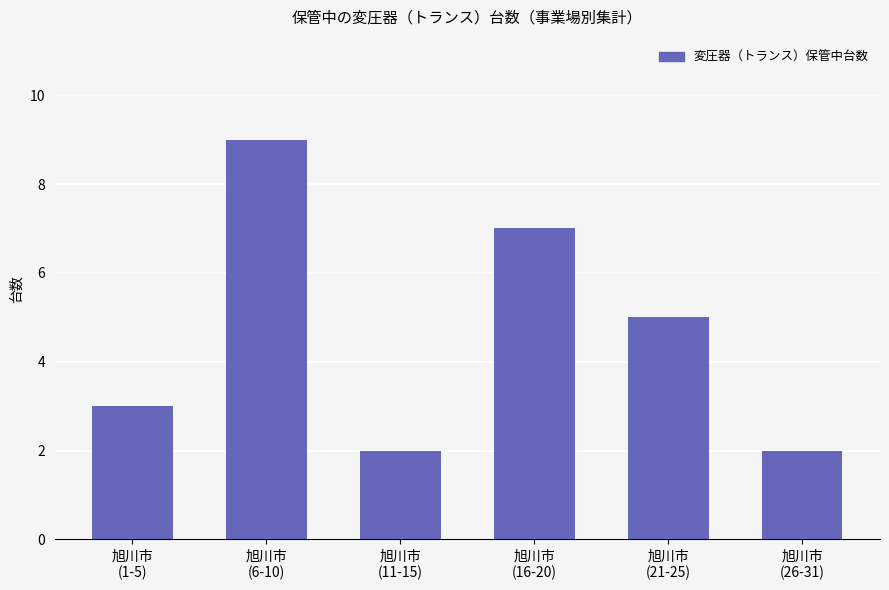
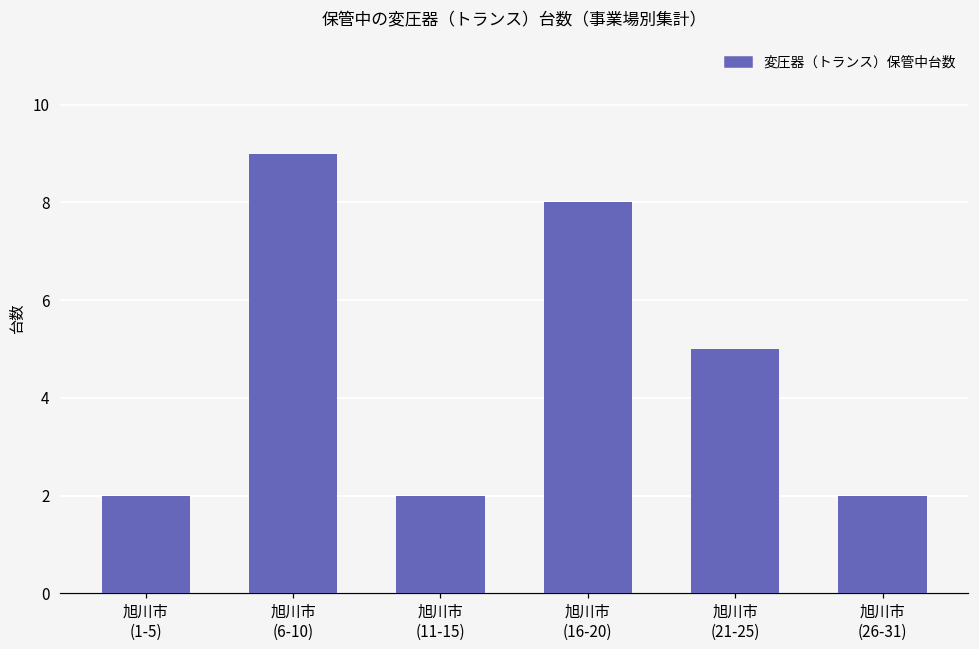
  {
-   "旭川市 (1-5)": 3,
+   "旭川市 (1-5)": 2,
    "旭川市 (6-10)": 9,
    "旭川市 (11-15)": 2,
-   "旭川市 (16-20)": 7,
+   "旭川市 (16-20)": 8,
    "旭川市 (21-25)": 5,
    "旭川市 (26-31)": 2
  }
